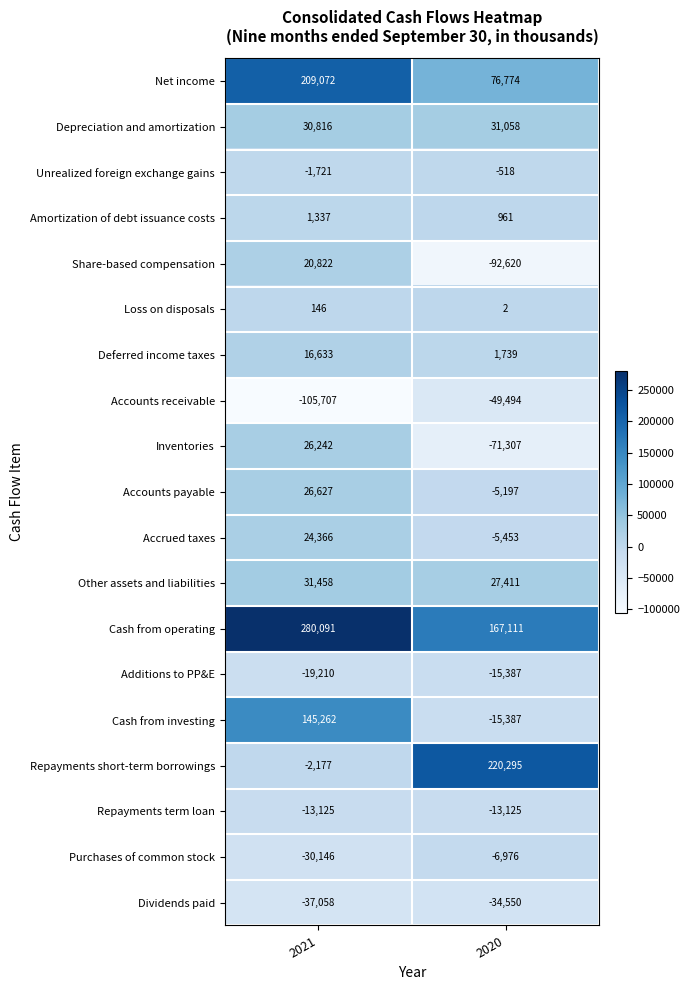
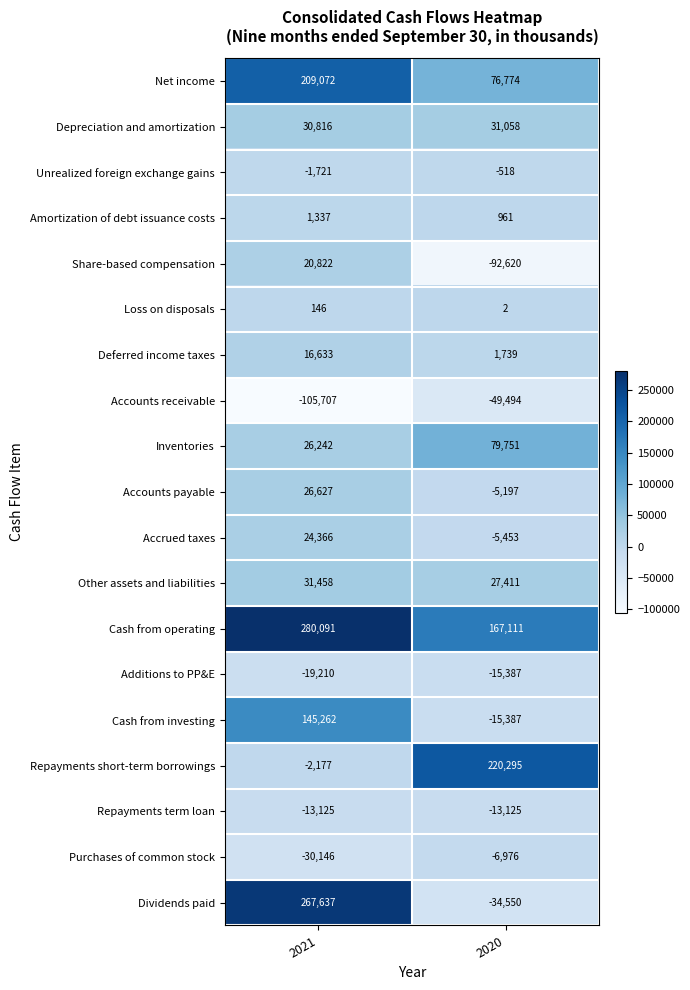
  {
    "Net income": {
      "2021": "209,072",
      "2020": "76,774"
    },
    "Depreciation and amortization": {
      "2021": "30,816",
      "2020": "31,058"
    },
    "Unrealized foreign exchange gains": {
      "2021": "-1,721",
      "2020": "-518"
    },
    "Amortization of debt issuance costs": {
      "2021": "1,337",
      "2020": "961"
    },
    "Share-based compensation": {
      "2021": "20,822",
      "2020": "-92,620"
    },
    "Loss on disposals": {
      "2021": "146",
      "2020": "2"
    },
    "Deferred income taxes": {
      "2021": "16,633",
      "2020": "1,739"
    },
    "Accounts receivable": {
      "2021": "-105,707",
      "2020": "-49,494"
    },
    "Inventories": {
      "2021": "26,242",
-     "2020": "-71,307"
+     "2020": "79,751"
    },
    "Accounts payable": {
      "2021": "26,627",
      "2020": "-5,197"
    },
    "Accrued taxes": {
      "2021": "24,366",
      "2020": "-5,453"
    },
    "Other assets and liabilities": {
      "2021": "31,458",
      "2020": "27,411"
    },
    "Cash from operating": {
      "2021": "280,091",
      "2020": "167,111"
    },
    "Additions to PP&E": {
      "2021": "-19,210",
      "2020": "-15,387"
    },
    "Cash from investing": {
      "2021": "145,262",
      "2020": "-15,387"
    },
    "Repayments short-term borrowings": {
      "2021": "-2,177",
      "2020": "220,295"
    },
    "Repayments term loan": {
      "2021": "-13,125",
      "2020": "-13,125"
    },
    "Purchases of common stock": {
      "2021": "-30,146",
      "2020": "-6,976"
    },
    "Dividends paid": {
-     "2021": "-37,058",
+     "2021": "267,637",
      "2020": "-34,550"
    }
  }
